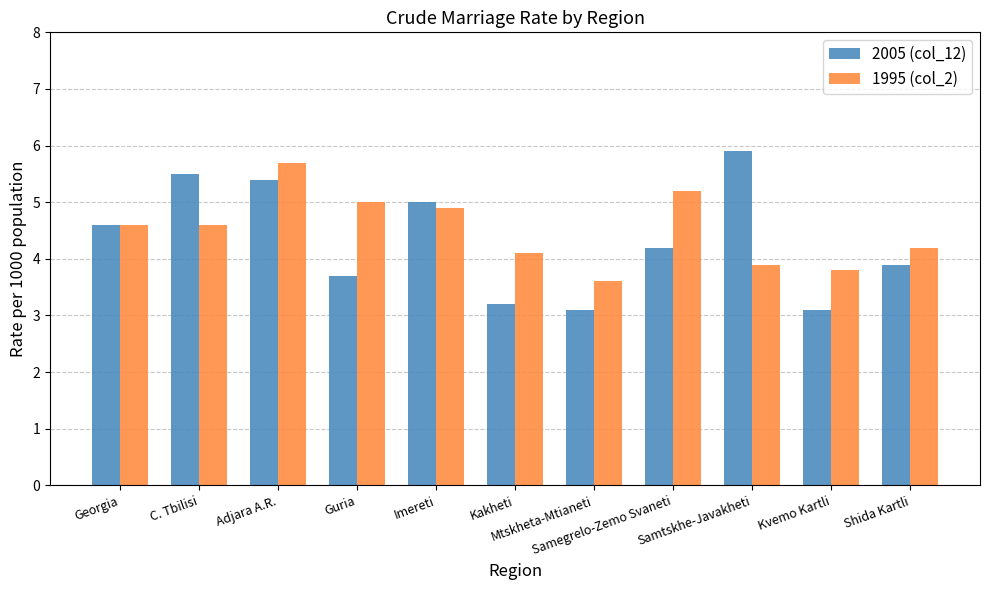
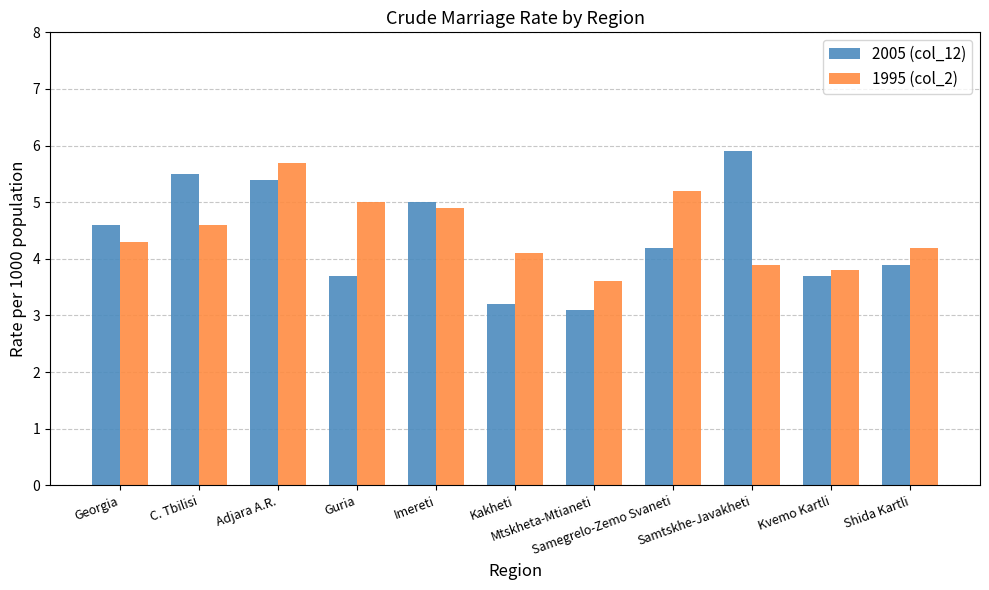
  {
    "2005 (col_12)": {
      "Georgia": 4.6,
      "C. Tbilisi": 5.5,
      "Adjara A.R.": 5.4,
      "Guria": 3.7,
      "Imereti": 5.0,
      "Kakheti": 3.2,
      "Mtskheta-Mtianeti": 3.1,
      "Samegrelo-Zemo Svaneti": 4.2,
      "Samtskhe-Javakheti": 5.9,
-     "Kvemo Kartli": 3.1,
+     "Kvemo Kartli": 3.7,
      "Shida Kartli": 3.9
    },
    "1995 (col_2)": {
-     "Georgia": 4.6,
+     "Georgia": 4.3,
      "C. Tbilisi": 4.6,
      "Adjara A.R.": 5.7,
      "Guria": 5.0,
      "Imereti": 4.9,
      "Kakheti": 4.1,
      "Mtskheta-Mtianeti": 3.6,
      "Samegrelo-Zemo Svaneti": 5.2,
      "Samtskhe-Javakheti": 3.9,
      "Kvemo Kartli": 3.8,
      "Shida Kartli": 4.2
    }
  }
